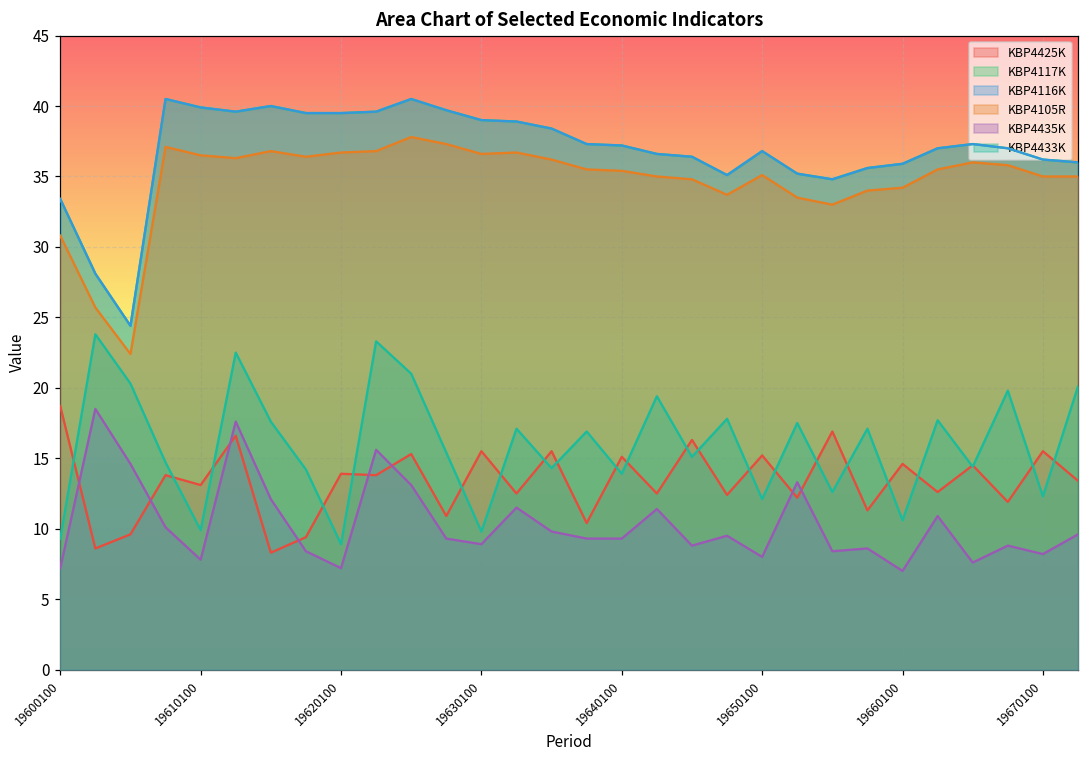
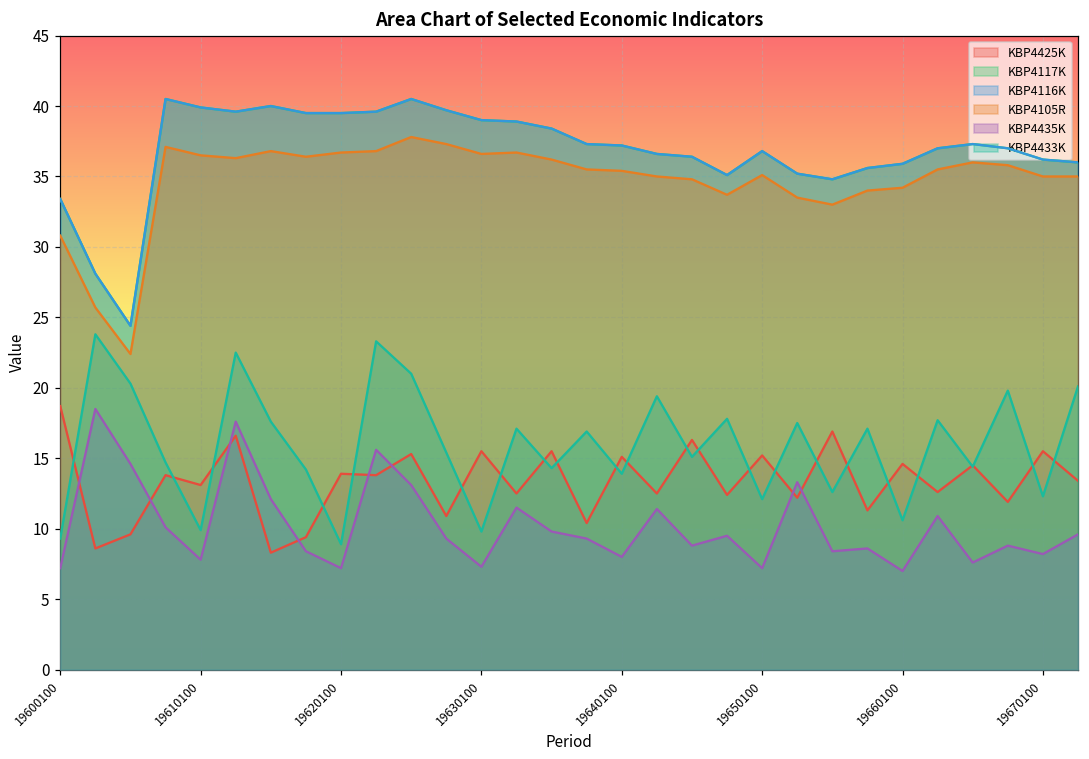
  {
    "KBP4435K": {
      "19600100": 7.2,
      "19610100": 7.8,
      "19620100": 7.2,
-     "19630100": 8.9,
-     "19640100": 9.3,
-     "19650100": 8.0,
+     "19630100": 7.3,
+     "19640100": 8.0,
+     "19650100": 7.2,
      "19660100": 7.0,
      "19670100": 8.2
    }
  }
